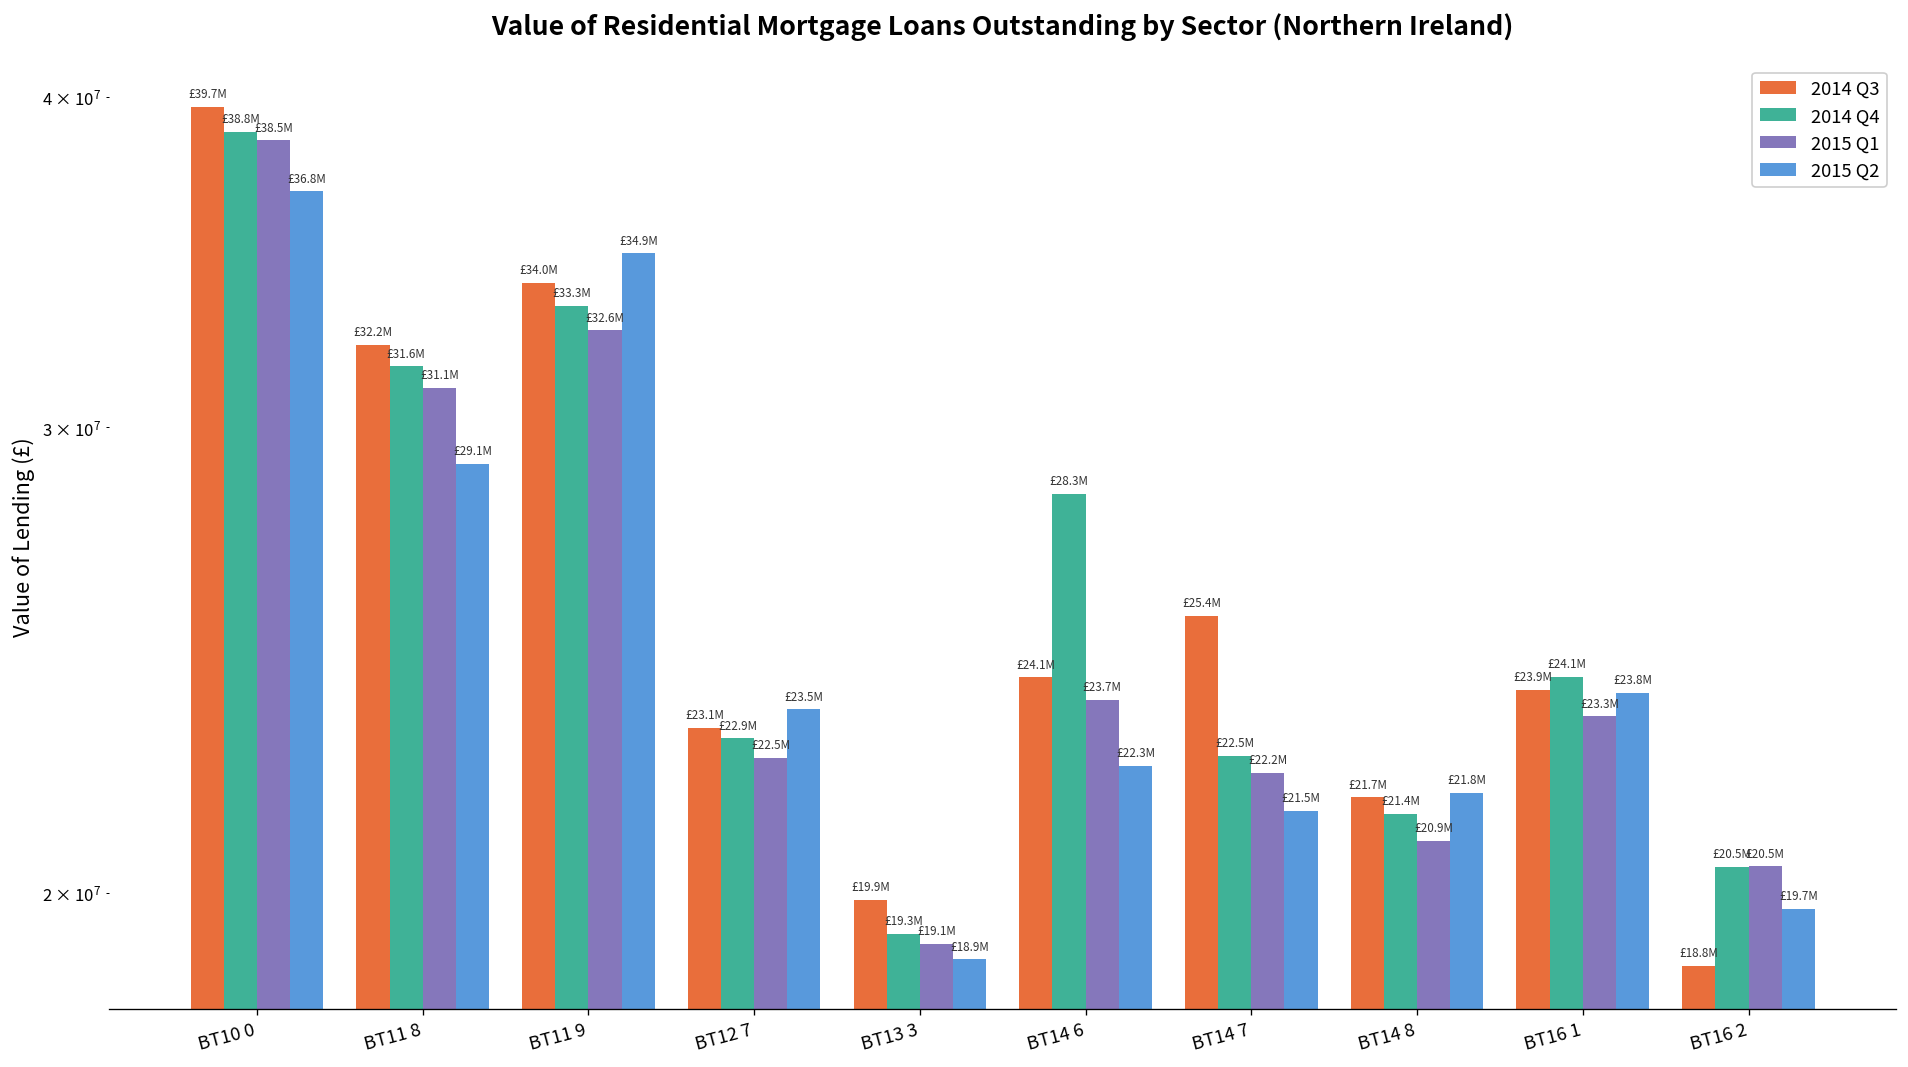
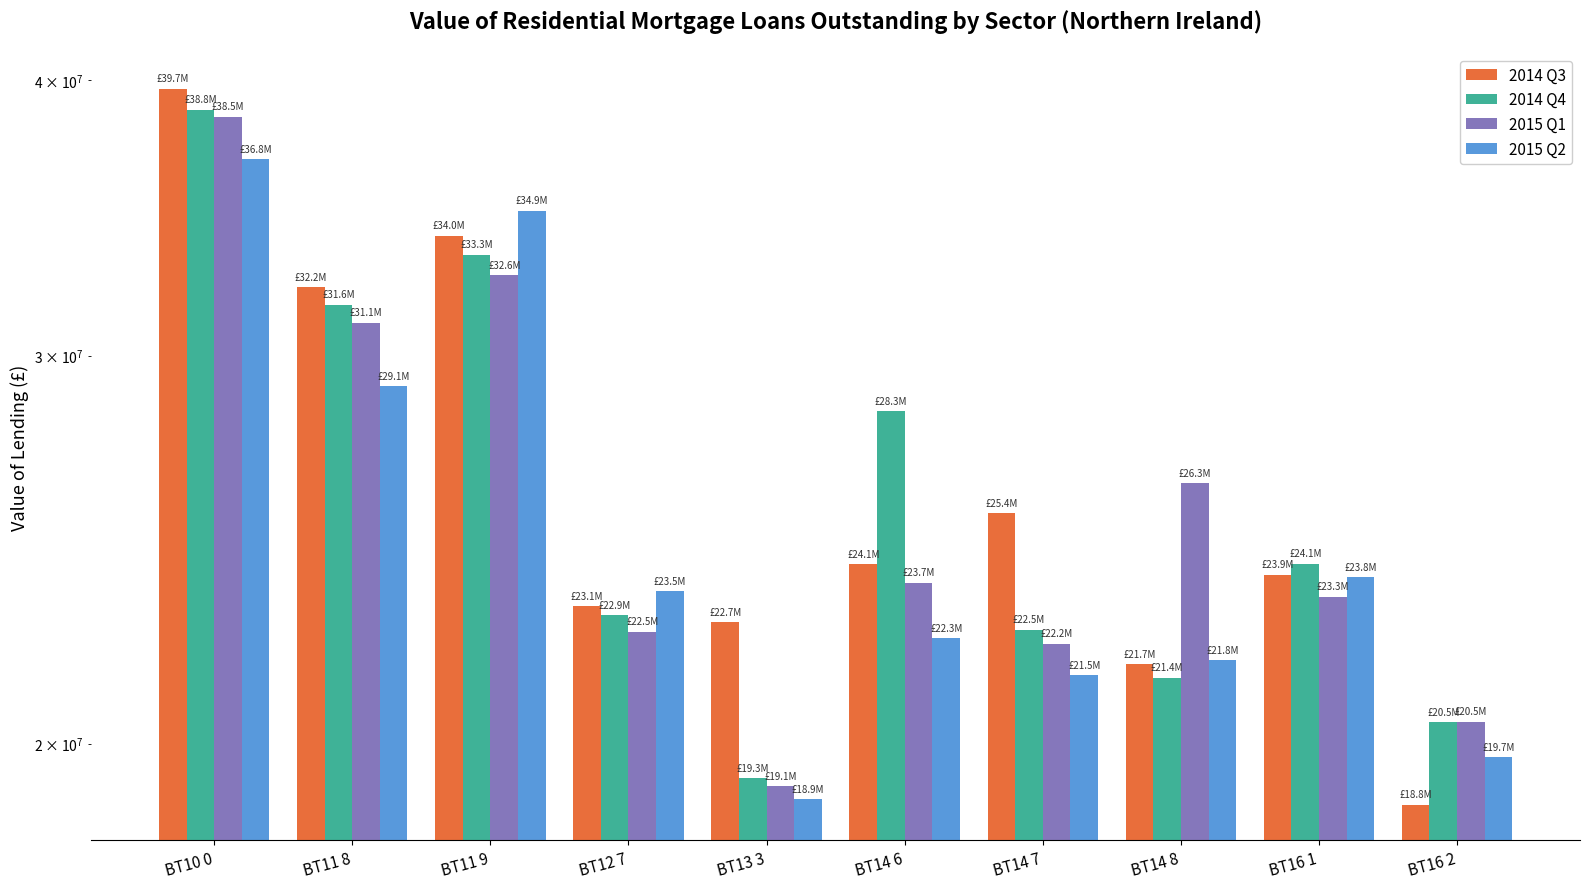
  {
    "2014 Q3": {
      "BT10 0": "£39.7M",
      "BT11 8": "£32.2M",
      "BT11 9": "£34.0M",
      "BT12 7": "£23.1M",
-     "BT13 3": "£19.9M",
+     "BT13 3": "£22.7M",
      "BT14 6": "£24.1M",
      "BT14 7": "£25.4M",
      "BT14 8": "£21.7M",
      "BT16 1": "£23.9M",
      "BT16 2": "£18.8M"
    },
    "2014 Q4": {
      "BT10 0": "£38.8M",
      "BT11 8": "£31.6M",
      "BT11 9": "£33.3M",
      "BT12 7": "£22.9M",
      "BT13 3": "£19.3M",
      "BT14 6": "£28.3M",
      "BT14 7": "£22.5M",
      "BT14 8": "£21.4M",
      "BT16 1": "£24.1M",
      "BT16 2": "£20.5M"
    },
    "2015 Q1": {
      "BT10 0": "£38.5M",
      "BT11 8": "£31.1M",
      "BT11 9": "£32.6M",
      "BT12 7": "£22.5M",
      "BT13 3": "£19.1M",
      "BT14 6": "£23.7M",
      "BT14 7": "£22.2M",
-     "BT14 8": "£20.9M",
+     "BT14 8": "£26.3M",
      "BT16 1": "£23.3M",
      "BT16 2": "£20.5M"
    },
    "2015 Q2": {
      "BT10 0": "£36.8M",
      "BT11 8": "£29.1M",
      "BT11 9": "£34.9M",
      "BT12 7": "£23.5M",
      "BT13 3": "£18.9M",
      "BT14 6": "£22.3M",
      "BT14 7": "£21.5M",
      "BT14 8": "£21.8M",
      "BT16 1": "£23.8M",
      "BT16 2": "£19.7M"
    }
  }
